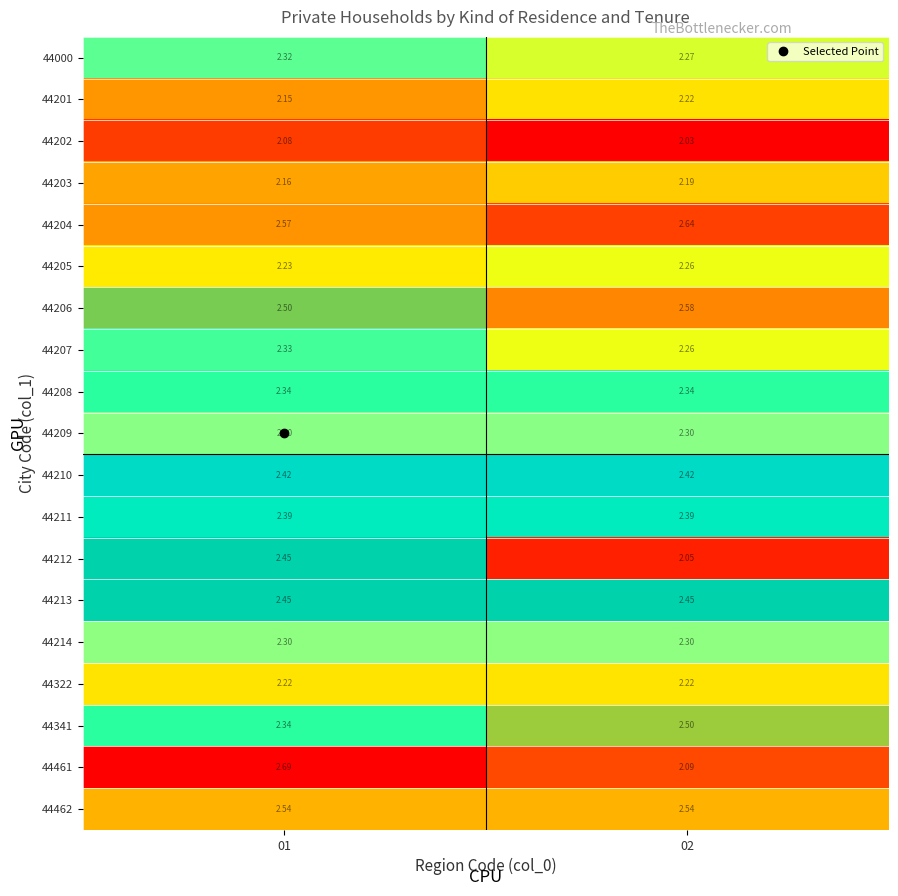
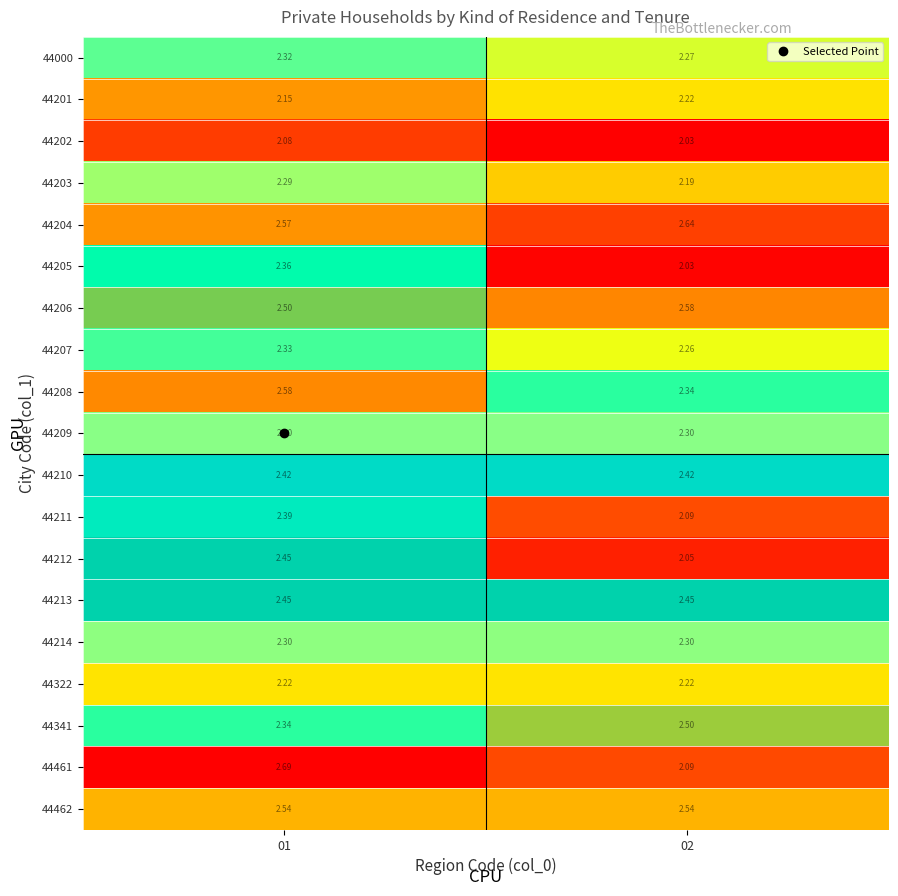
  {
    "44000": {
      "01": 2.32,
      "02": 2.27
    },
    "44201": {
      "01": 2.15,
      "02": 2.22
    },
    "44202": {
      "01": 2.08,
      "02": 2.03
    },
    "44203": {
-     "01": 2.16,
+     "01": 2.29,
      "02": 2.19
    },
    "44204": {
      "01": 2.57,
      "02": 2.64
    },
    "44205": {
-     "01": 2.23,
-     "02": 2.26
+     "01": 2.36,
+     "02": 2.03
    },
    "44206": {
      "01": 2.50,
      "02": 2.58
    },
    "44207": {
      "01": 2.33,
      "02": 2.26
    },
    "44208": {
-     "01": 2.34,
+     "01": 2.58,
      "02": 2.34
    },
    "44209": {
      "02": 2.30
    },
    "44210": {
      "01": 2.42,
      "02": 2.42
    },
    "44211": {
      "01": 2.39,
-     "02": 2.39
+     "02": 2.09
    },
    "44212": {
      "01": 2.45,
      "02": 2.05
    },
    "44213": {
      "01": 2.45,
      "02": 2.45
    },
    "44214": {
      "01": 2.30,
      "02": 2.30
    },
    "44322": {
      "01": 2.22,
      "02": 2.22
    },
    "44341": {
      "01": 2.34,
      "02": 2.50
    },
    "44461": {
      "01": 2.69,
      "02": 2.09
    },
    "44462": {
      "01": 2.54,
      "02": 2.54
    }
  }
